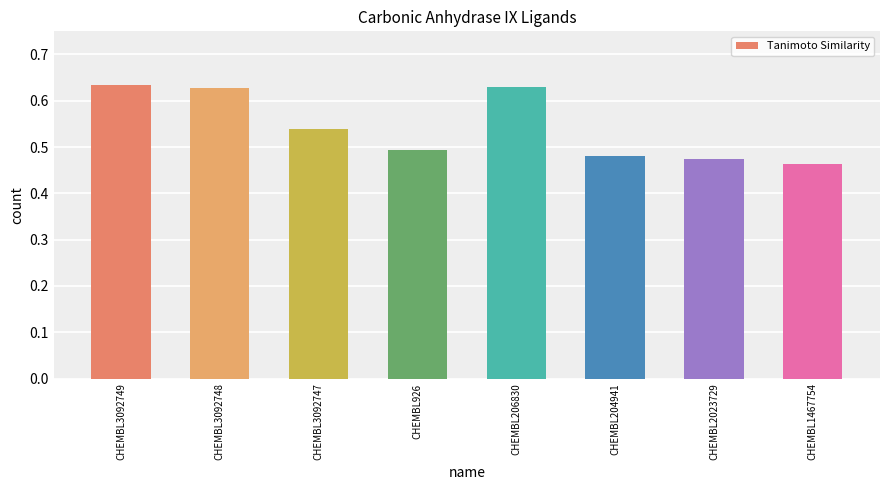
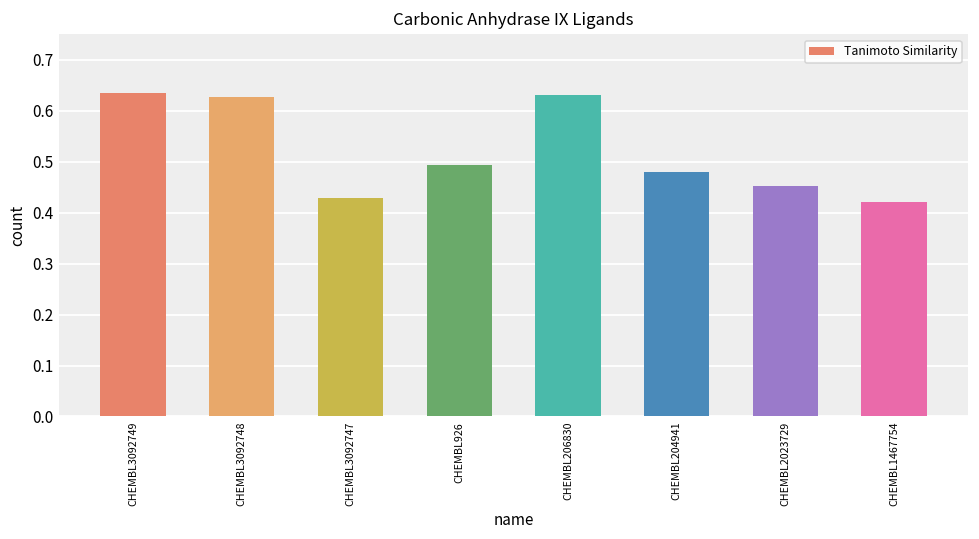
  {
    "CHEMBL3092749": 0.63,
    "CHEMBL3092748": 0.63,
-   "CHEMBL3092747": 0.54,
+   "CHEMBL3092747": 0.43,
    "CHEMBL926": 0.49,
    "CHEMBL206830": 0.63,
    "CHEMBL204941": 0.48,
-   "CHEMBL2023729": 0.47,
-   "CHEMBL1467754": 0.46
+   "CHEMBL2023729": 0.45,
+   "CHEMBL1467754": 0.42
  }
